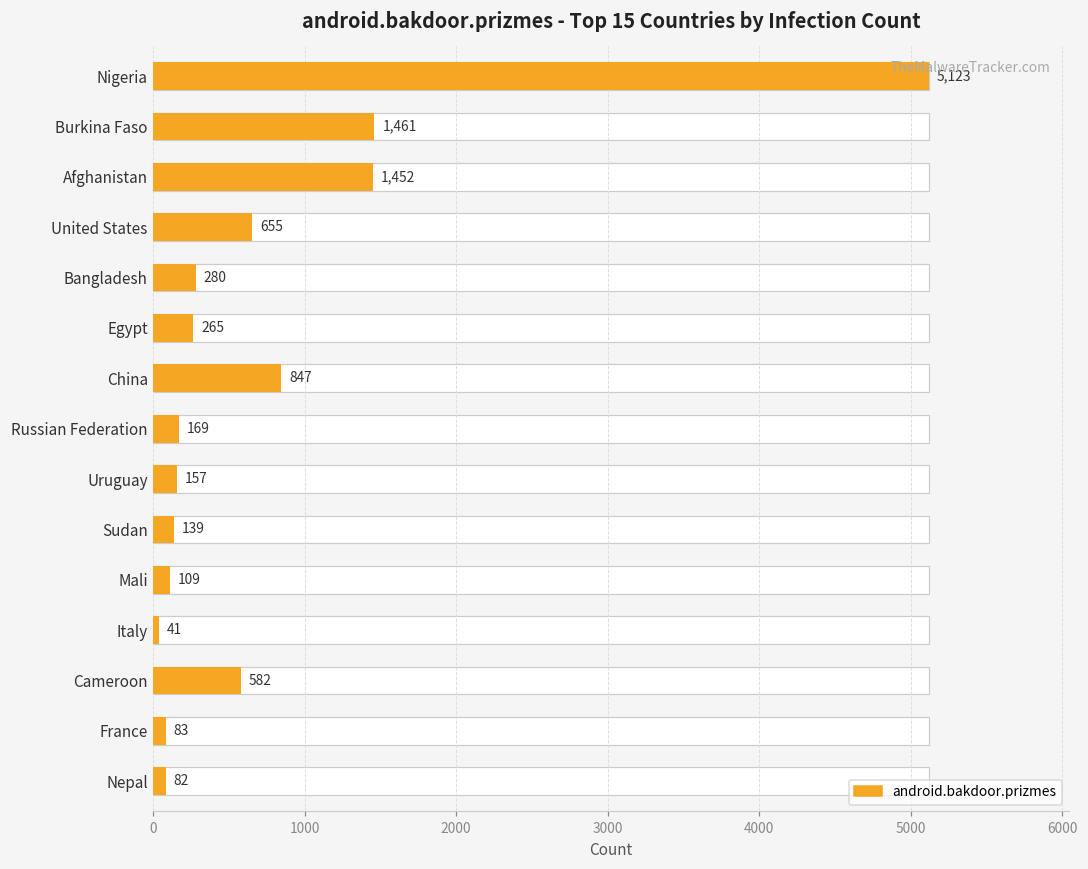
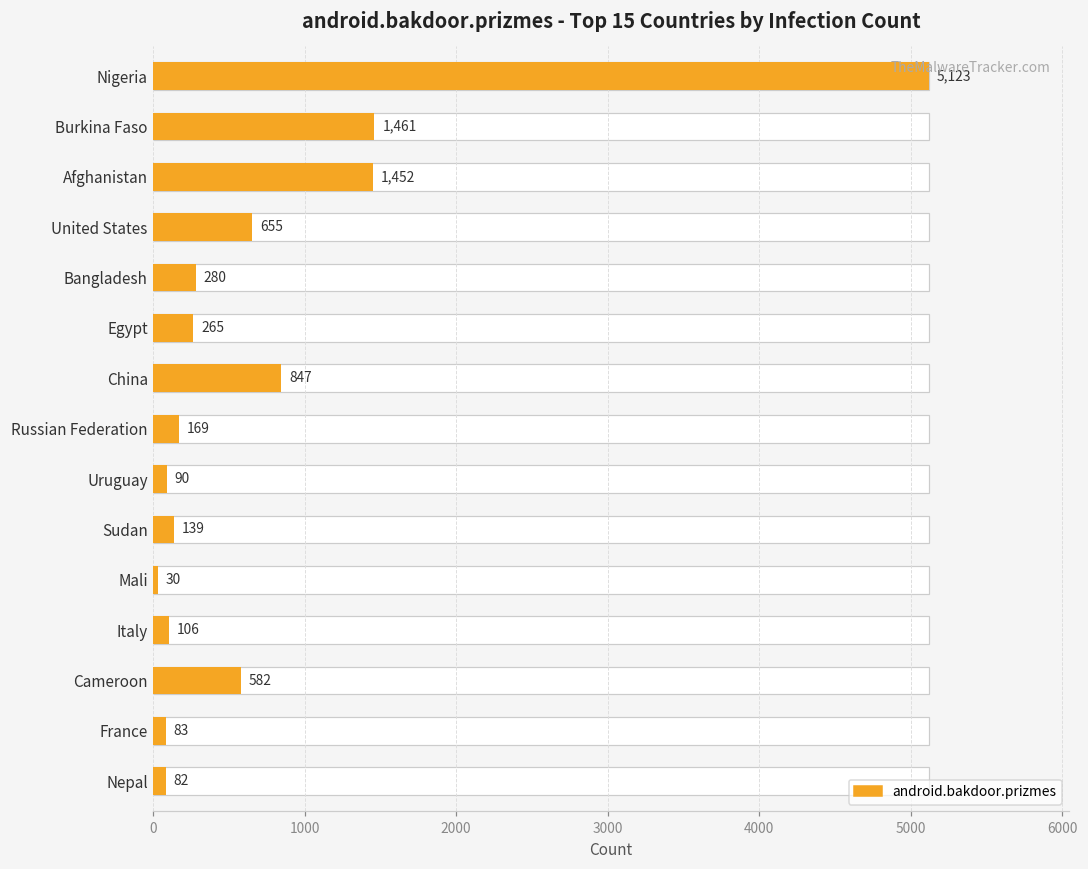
  {
    "android.bakdoor.prizmes": {
-     "Uruguay": 157,
-     "Mali": 109,
-     "Italy": 41
+     "Uruguay": 90,
+     "Mali": 30,
+     "Italy": 106
    }
  }
